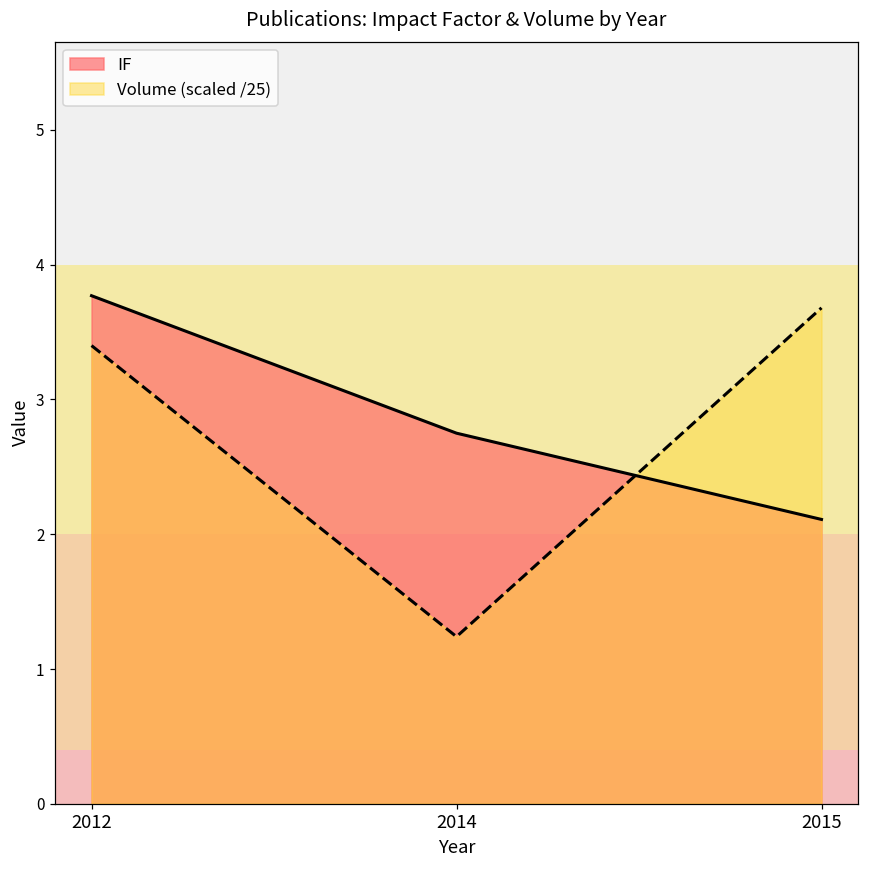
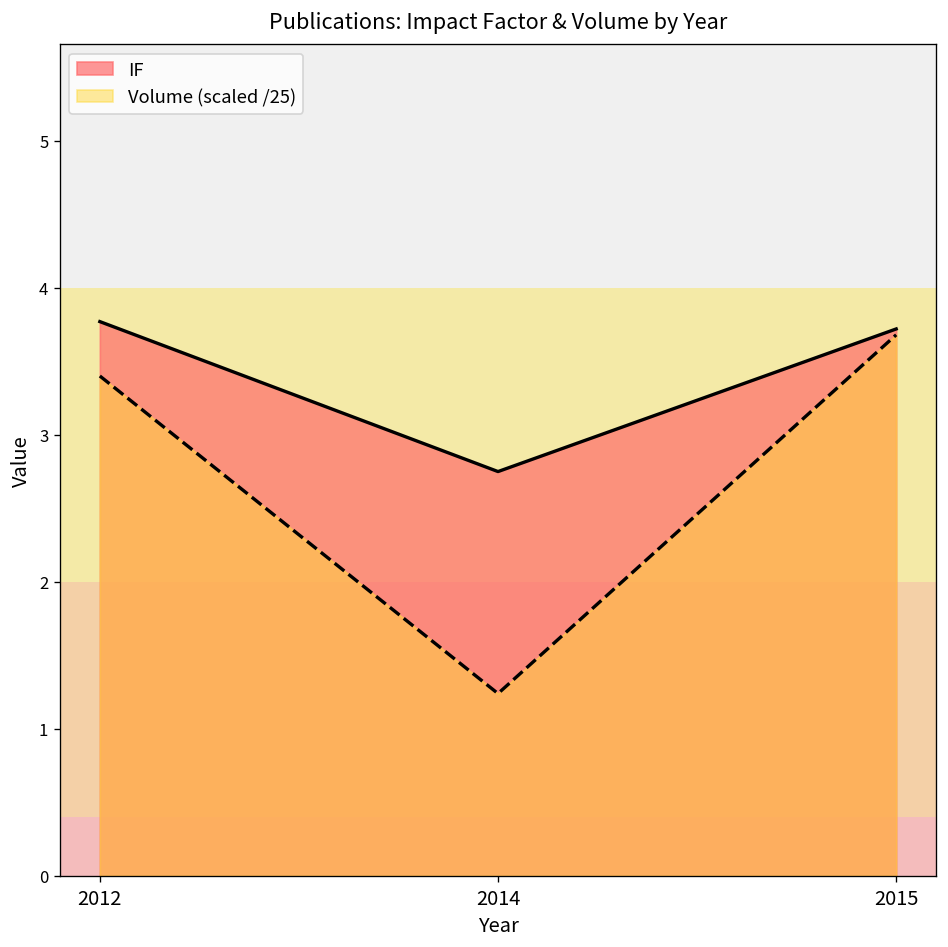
  {
    "IF": {
      "2012": 3.77,
      "2014": 2.75,
-     "2015": 2.11
+     "2015": 3.72
    },
    "Volume (scaled /25)": {
      "2012": 3.40,
      "2014": 1.24,
      "2015": 3.68
    }
  }
